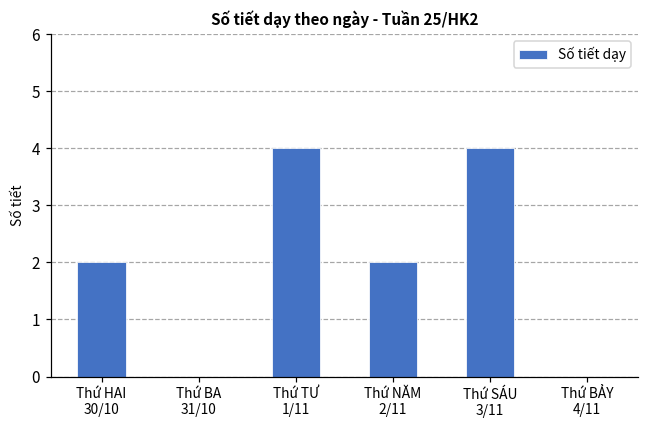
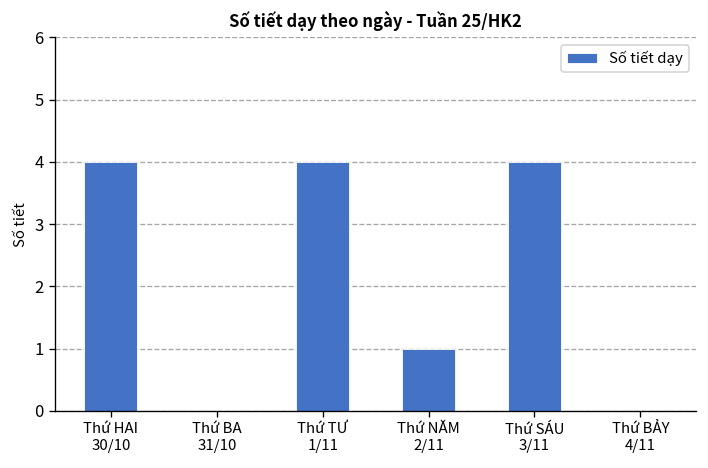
  {
-   "Thứ HAI 30/10": 2,
+   "Thứ HAI 30/10": 4,
    "Thứ BA 31/10": 0,
    "Thứ TƯ 1/11": 4,
-   "Thứ NĂM 2/11": 2,
+   "Thứ NĂM 2/11": 1,
    "Thứ SÁU 3/11": 4,
    "Thứ BẢY 4/11": 0
  }
